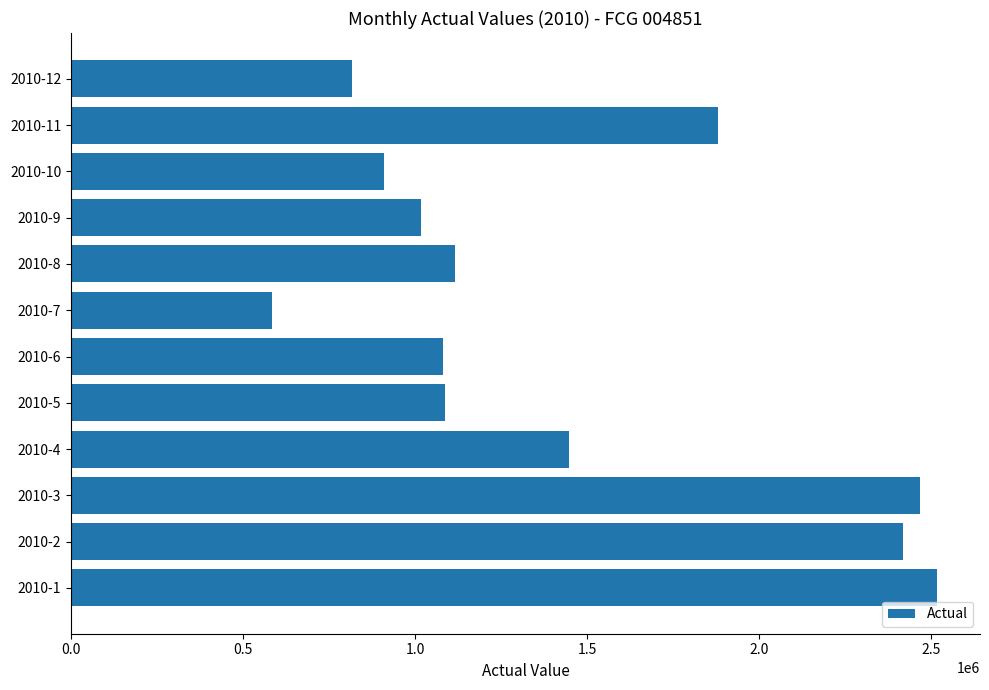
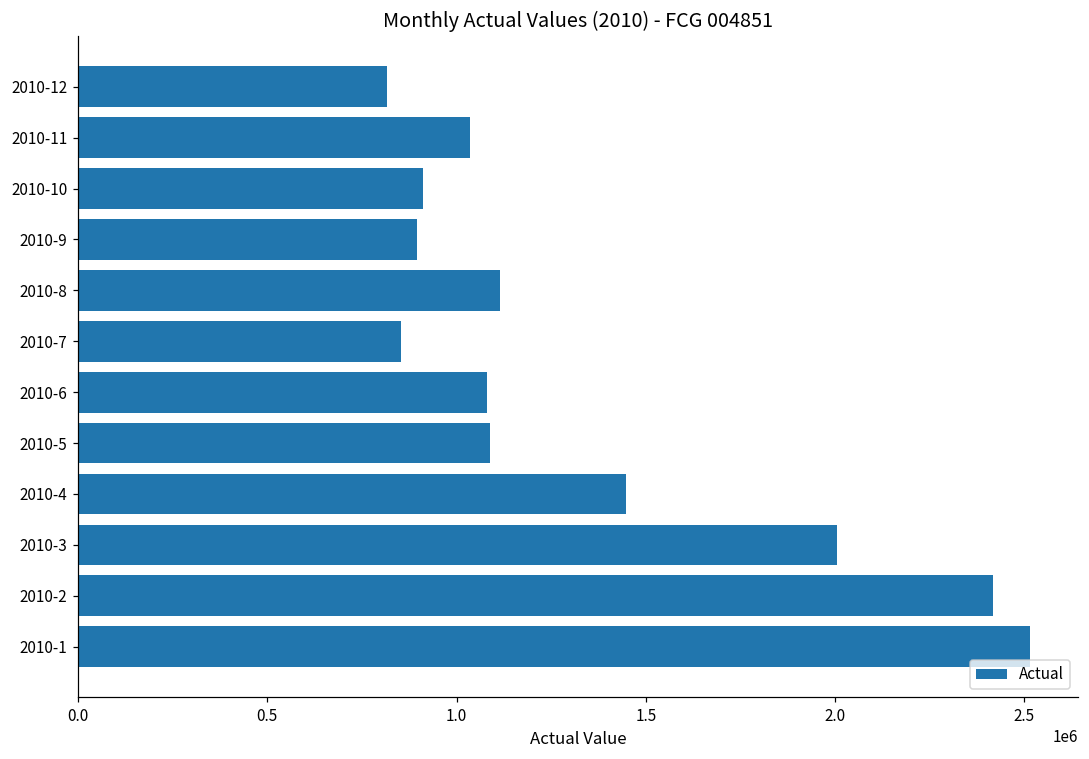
  {
    "2010-12": 820000,
-   "2010-11": 1880000,
+   "2010-11": 1040000,
    "2010-10": 910000,
-   "2010-9": 1020000,
+   "2010-9": 900000,
    "2010-8": 1120000,
-   "2010-7": 580000,
+   "2010-7": 850000,
    "2010-6": 1080000,
    "2010-5": 1090000,
    "2010-4": 1450000,
-   "2010-3": 2470000,
+   "2010-3": 2010000,
    "2010-2": 2420000,
    "2010-1": 2520000
  }
